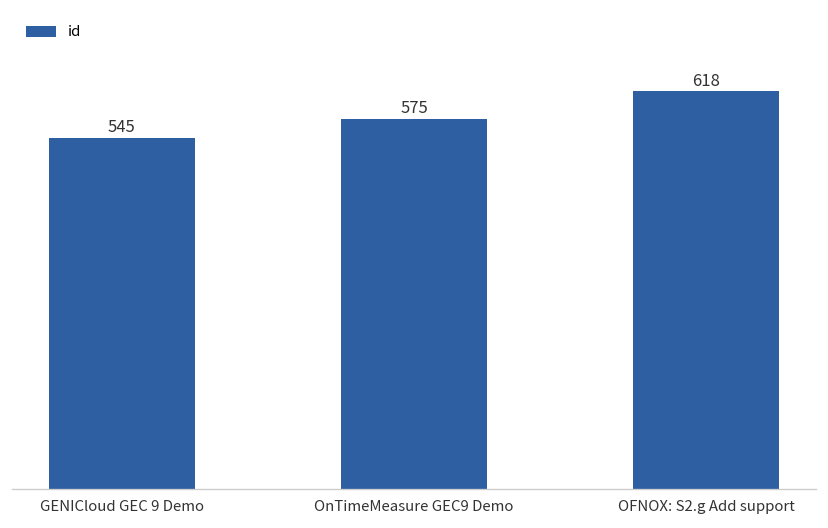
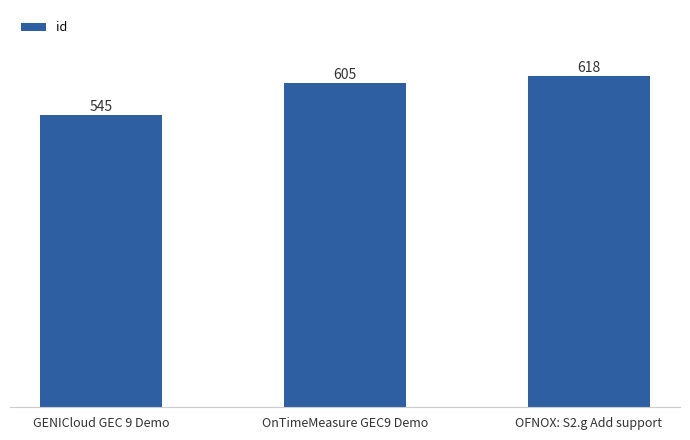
  {
    "GENICloud GEC 9 Demo": 545,
-   "OnTimeMeasure GEC9 Demo": 575,
+   "OnTimeMeasure GEC9 Demo": 605,
    "OFNOX: S2.g Add support": 618
  }
